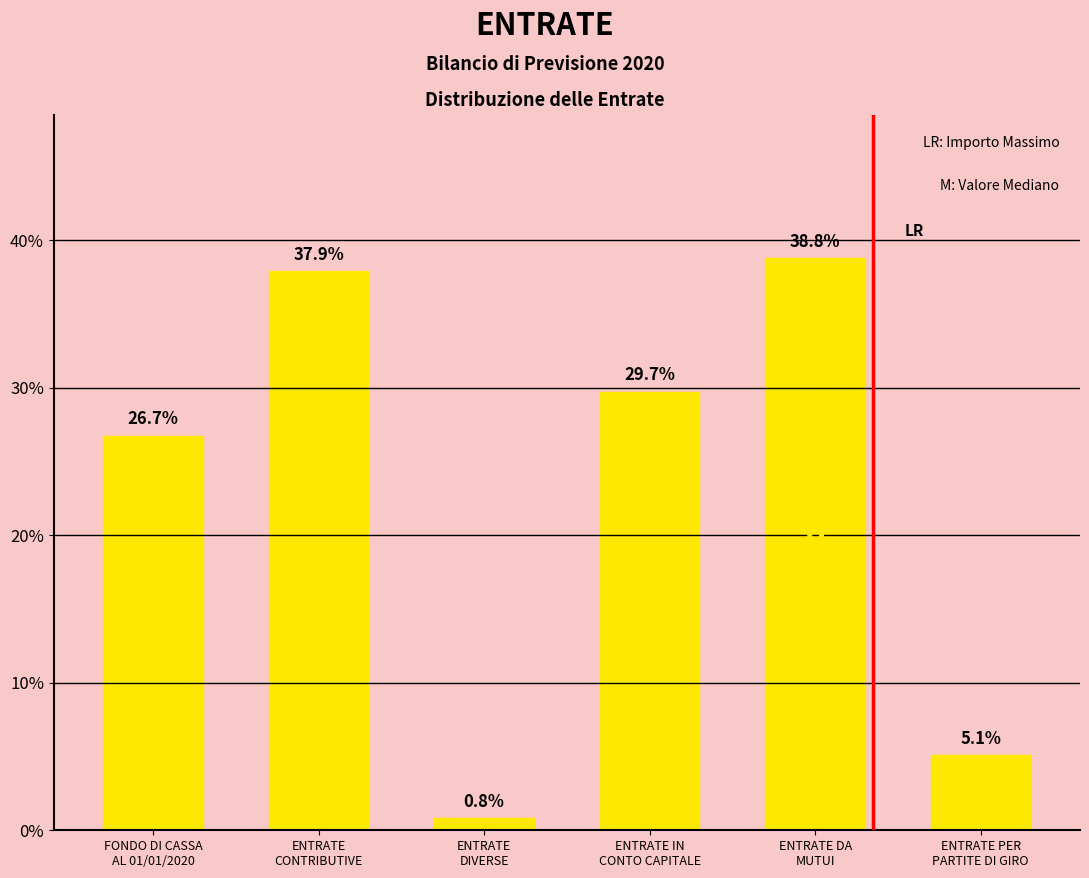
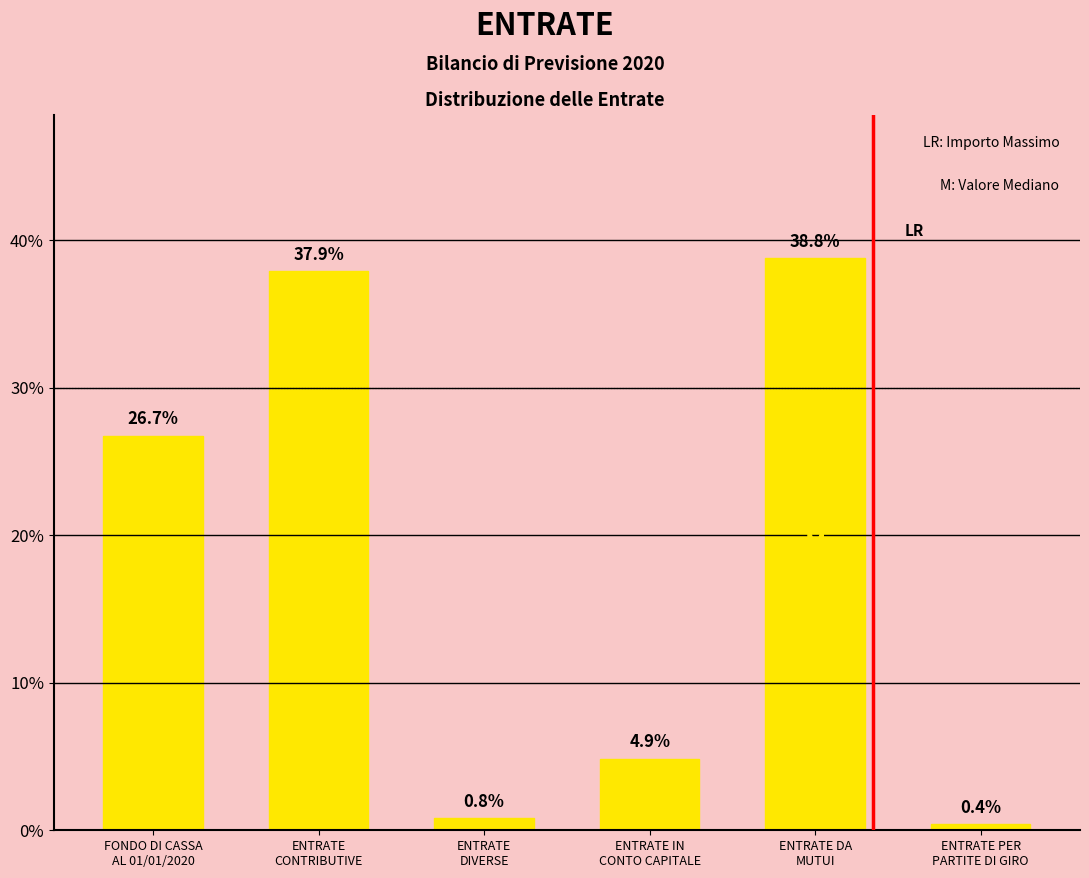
  {
    "FONDO DI CASSA AL 01/01/2020": "26.7%",
    "ENTRATE CONTRIBUTIVE": "37.9%",
    "ENTRATE DIVERSE": "0.8%",
-   "ENTRATE IN CONTO CAPITALE": "29.7%",
+   "ENTRATE IN CONTO CAPITALE": "4.9%",
    "ENTRATE DA MUTUI": "38.8%",
-   "ENTRATE PER PARTITE DI GIRO": "5.1%"
+   "ENTRATE PER PARTITE DI GIRO": "0.4%"
  }
